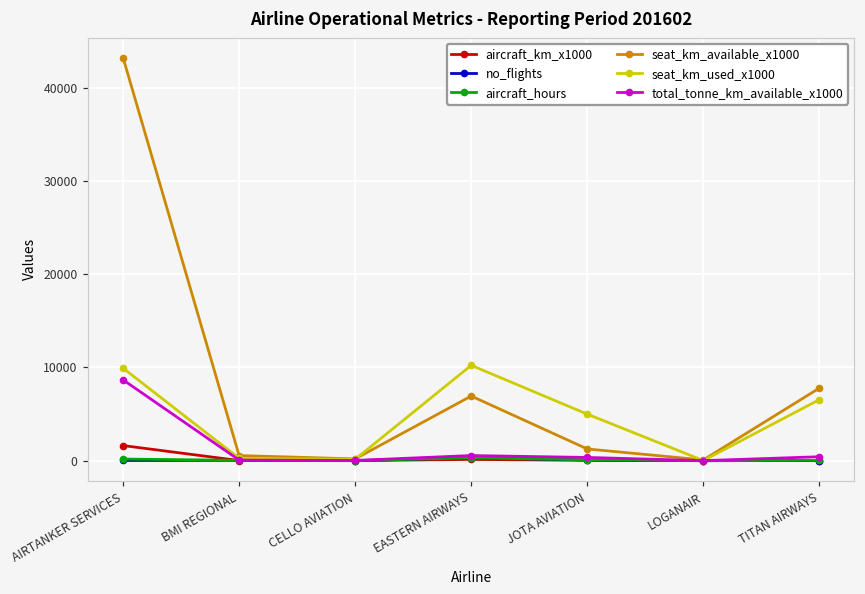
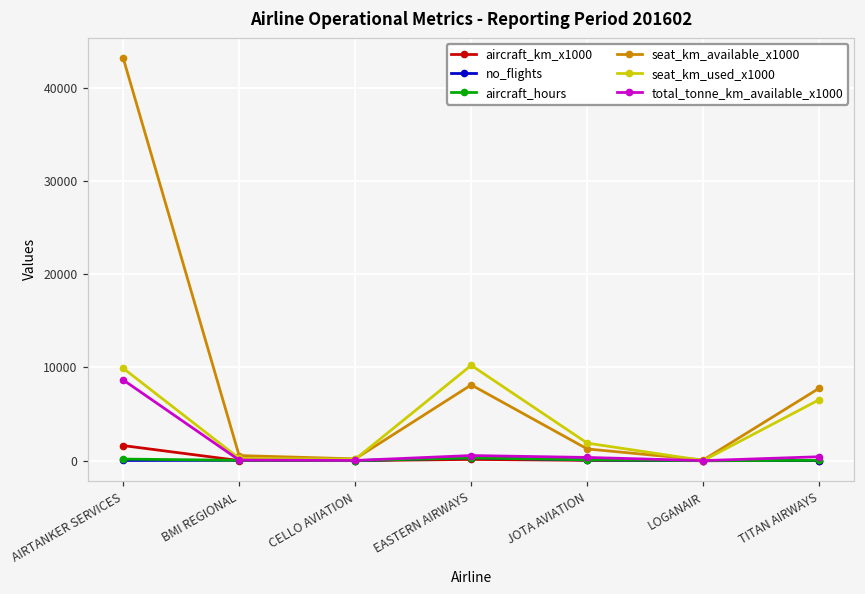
  {
    "aircraft_km_x1000": {
      "AIRTANKER SERVICES": 2000
    },
    "seat_km_available_x1000": {
      "AIRTANKER SERVICES": 43000,
      "BMI REGIONAL": 1000,
-     "EASTERN AIRWAYS": 7000,
+     "EASTERN AIRWAYS": 8000,
      "JOTA AVIATION": 1000,
      "TITAN AIRWAYS": 8000
    },
    "seat_km_used_x1000": {
      "AIRTANKER SERVICES": 10000,
      "EASTERN AIRWAYS": 10000,
-     "JOTA AVIATION": 5000,
+     "JOTA AVIATION": 2000,
      "TITAN AIRWAYS": 7000
    },
    "total_tonne_km_available_x1000": {
      "AIRTANKER SERVICES": 9000,
      "TITAN AIRWAYS": 0
    }
  }
